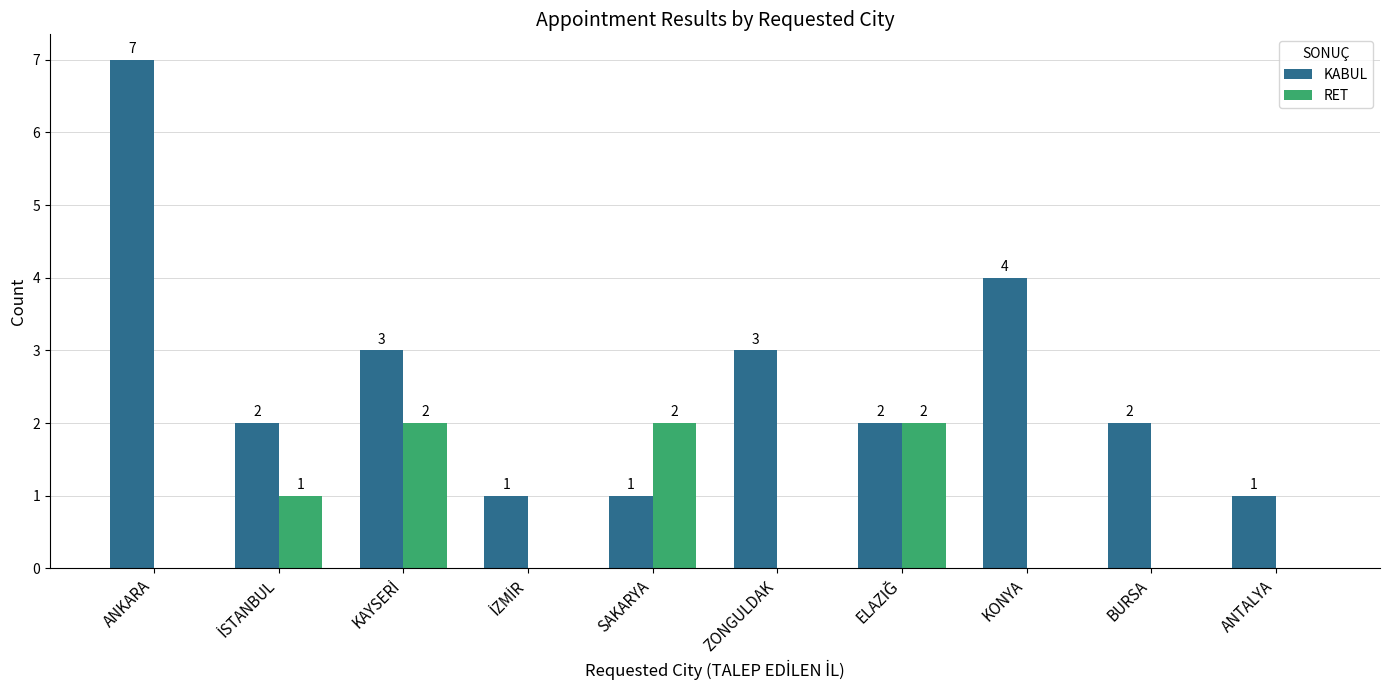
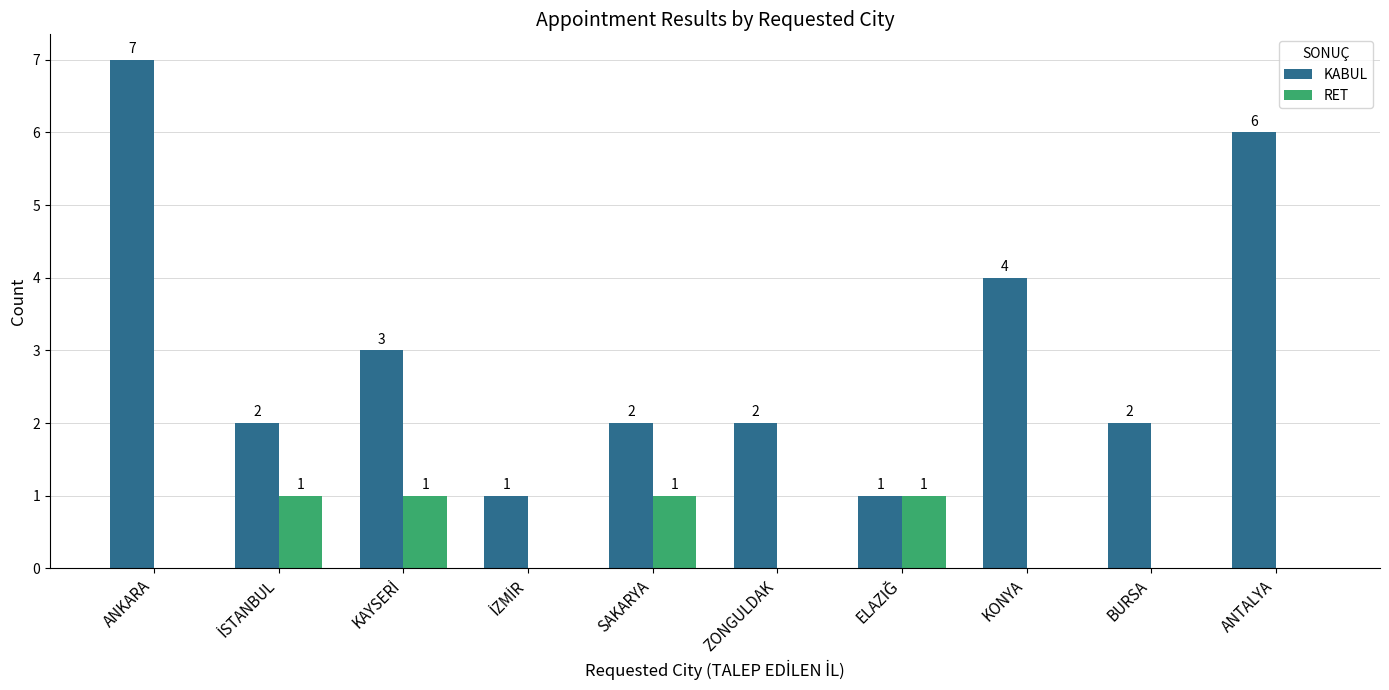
  {
    "KABUL": {
      "ANKARA": 7,
      "İSTANBUL": 2,
      "KAYSERİ": 3,
      "İZMİR": 1,
-     "SAKARYA": 1,
-     "ZONGULDAK": 3,
-     "ELAZIĞ": 2,
+     "SAKARYA": 2,
+     "ZONGULDAK": 2,
+     "ELAZIĞ": 1,
      "KONYA": 4,
      "BURSA": 2,
-     "ANTALYA": 1
+     "ANTALYA": 6
    },
    "RET": {
      "İSTANBUL": 1,
-     "KAYSERİ": 2,
-     "SAKARYA": 2,
-     "ELAZIĞ": 2
+     "KAYSERİ": 1,
+     "SAKARYA": 1,
+     "ELAZIĞ": 1
    }
  }
